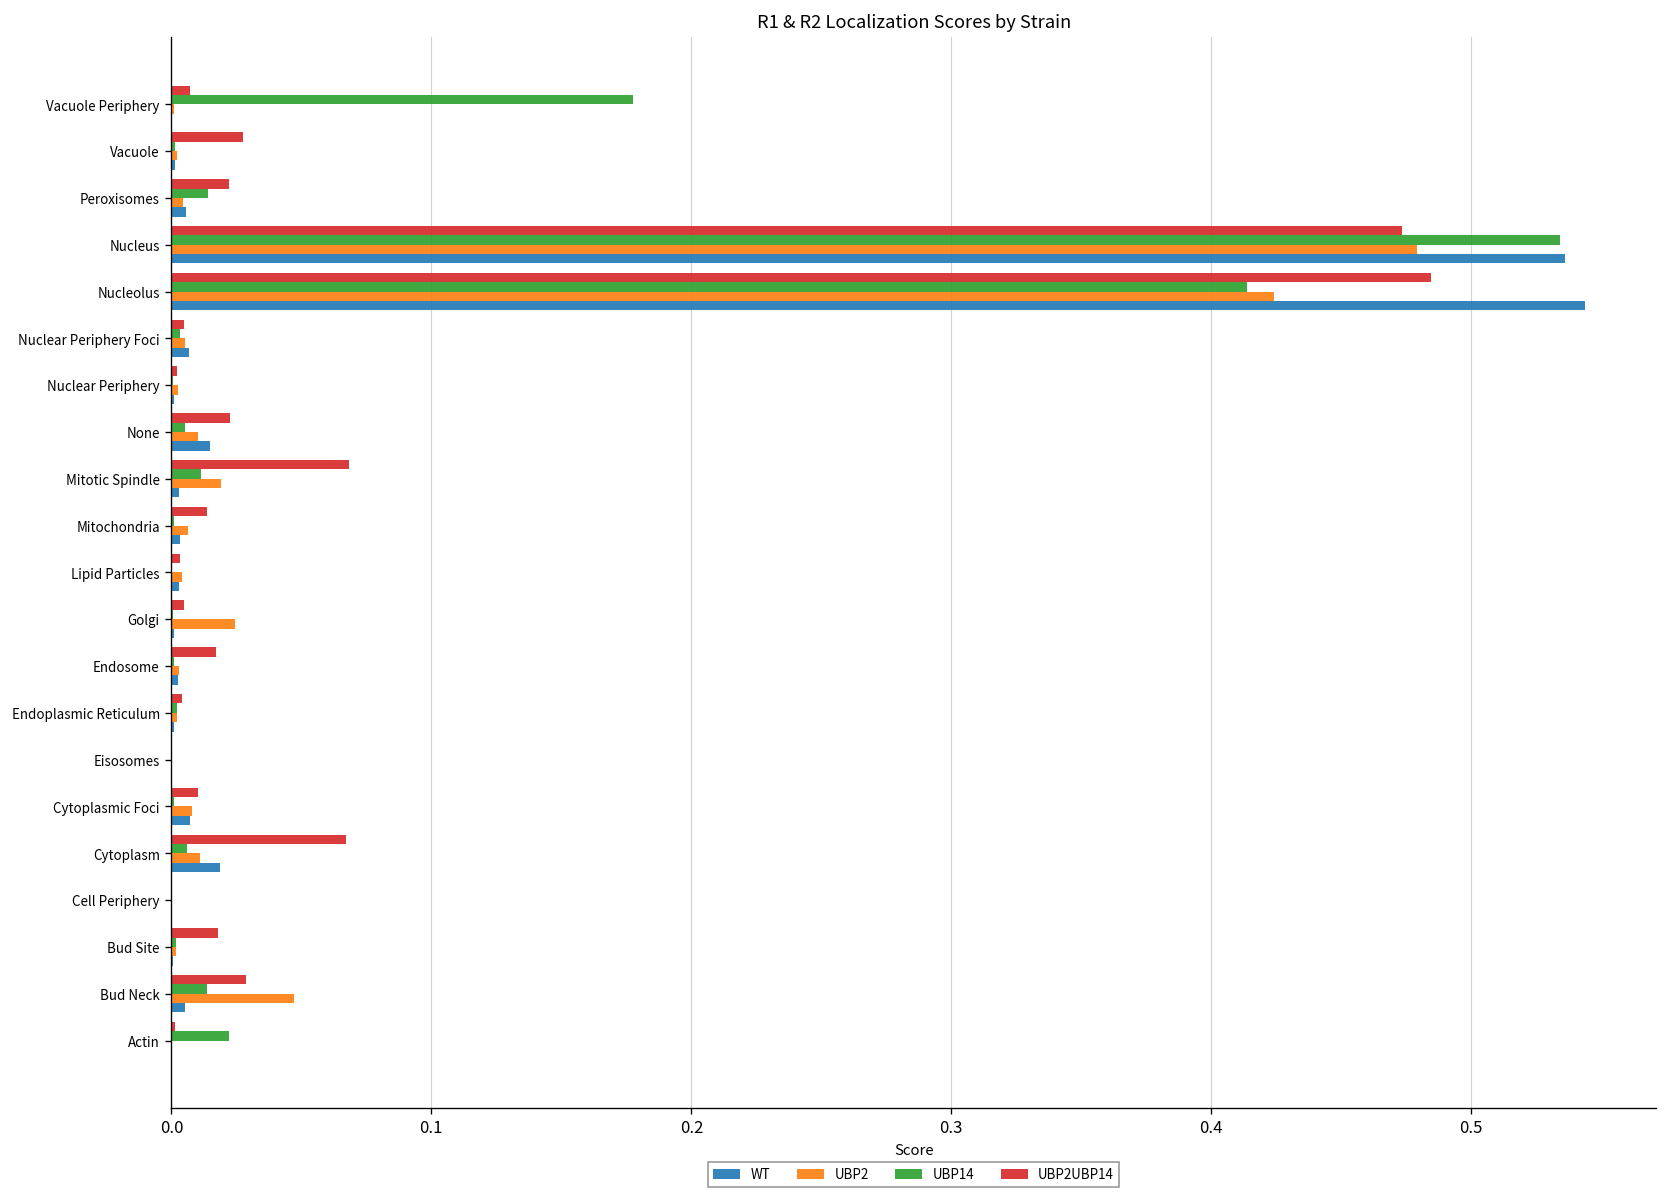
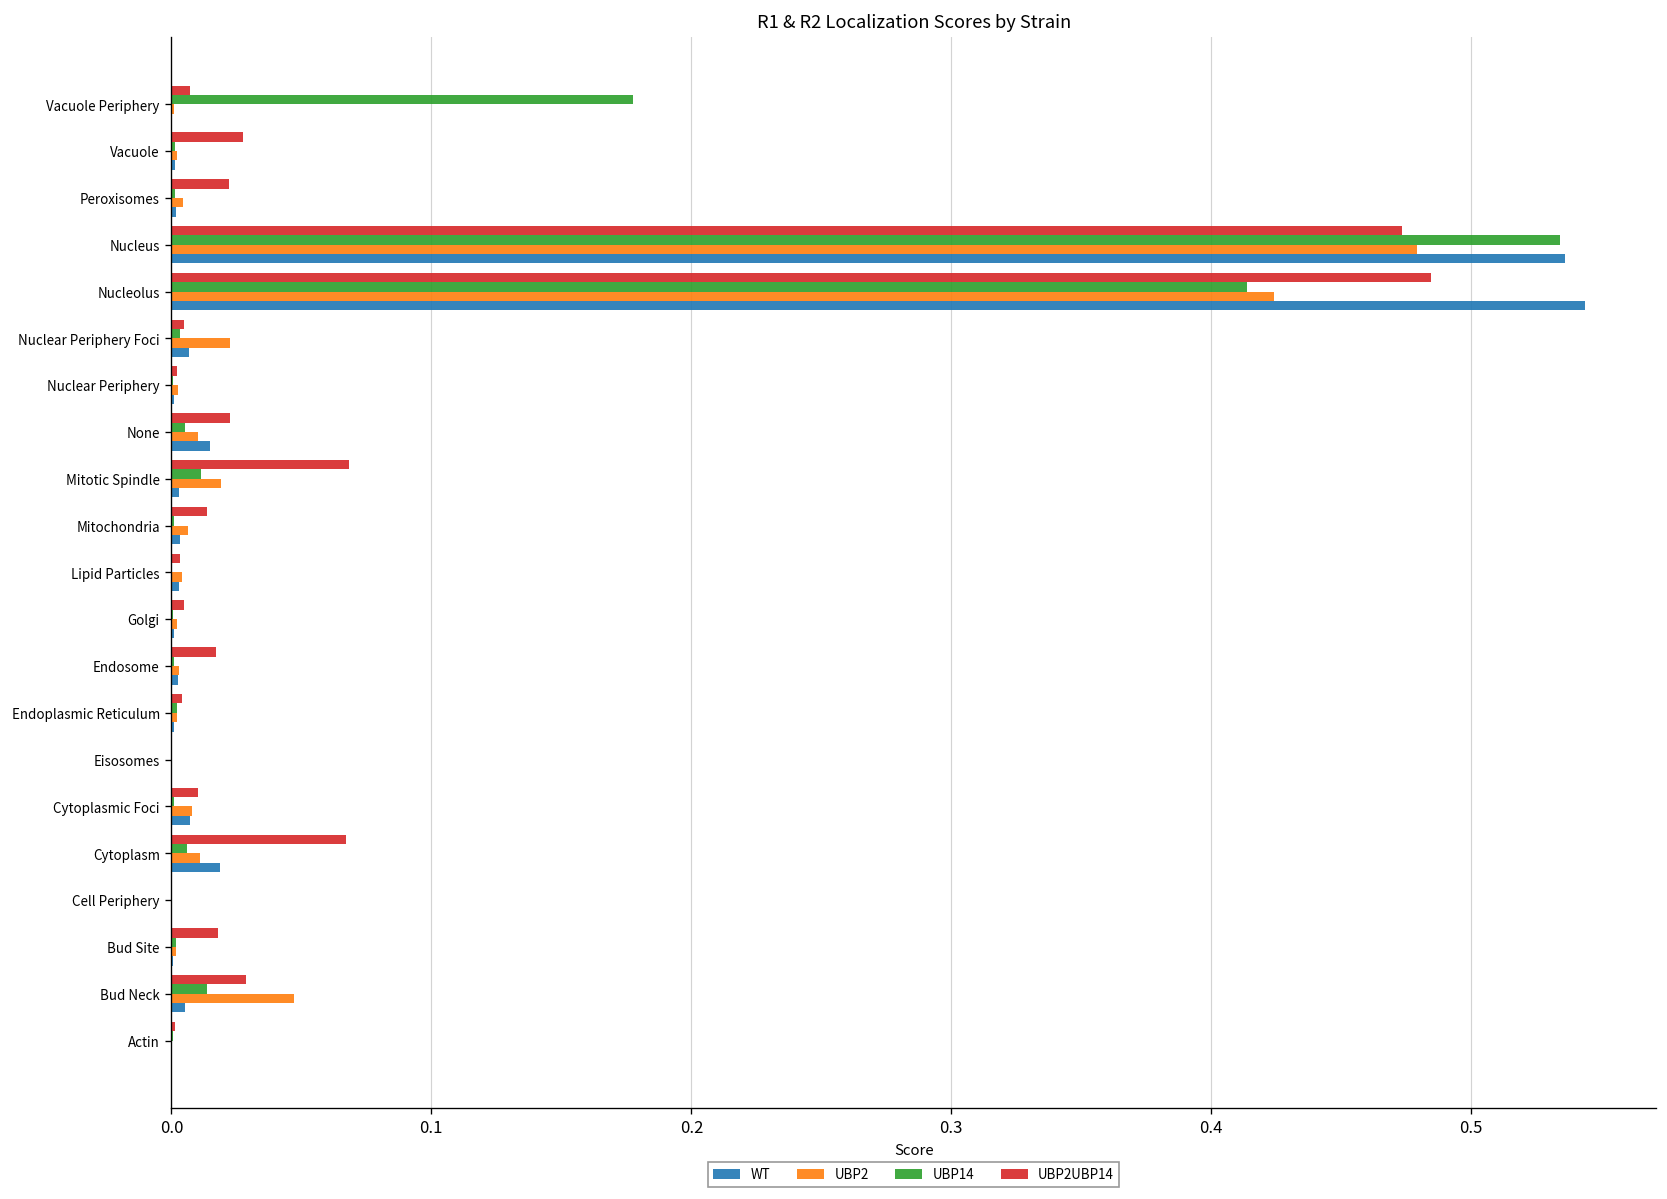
  {
    "WT": {
      "Vacuole": 0.001,
-     "Peroxisomes": 0.006,
+     "Peroxisomes": 0.002,
      "Nucleus": 0.536,
      "Nucleolus": 0.544,
      "Nuclear Periphery Foci": 0.007,
      "None": 0.015,
      "Mitotic Spindle": 0.003,
      "Mitochondria": 0.003,
      "Lipid Particles": 0.003,
      "Endosome": 0.003,
      "Cytoplasmic Foci": 0.007,
      "Cytoplasm": 0.019,
      "Bud Neck": 0.005
    },
    "UBP2": {
      "Vacuole": 0.002,
      "Peroxisomes": 0.004,
      "Nucleus": 0.479,
      "Nucleolus": 0.424,
-     "Nuclear Periphery Foci": 0.005,
+     "Nuclear Periphery Foci": 0.023,
      "Nuclear Periphery": 0.003,
      "None": 0.010,
      "Mitotic Spindle": 0.019,
      "Mitochondria": 0.007,
      "Lipid Particles": 0.004,
-     "Golgi": 0.025,
+     "Golgi": 0.002,
      "Endosome": 0.003,
      "Endoplasmic Reticulum": 0.002,
      "Cytoplasmic Foci": 0.008,
      "Cytoplasm": 0.011,
      "Bud Site": 0.002,
      "Bud Neck": 0.047
    },
    "UBP14": {
      "Vacuole Periphery": 0.177,
      "Vacuole": 0.001,
-     "Peroxisomes": 0.014,
+     "Peroxisomes": 0.001,
      "Nucleus": 0.534,
      "Nucleolus": 0.414,
      "Nuclear Periphery Foci": 0.003,
      "None": 0.005,
      "Mitotic Spindle": 0.011,
      "Endoplasmic Reticulum": 0.002,
      "Cytoplasm": 0.006,
      "Bud Site": 0.002,
      "Bud Neck": 0.014,
-     "Actin": 0.022
+     "Actin": 0.001
    },
    "UBP2UBP14": {
      "Vacuole Periphery": 0.007,
      "Vacuole": 0.027,
      "Peroxisomes": 0.022,
      "Nucleus": 0.473,
      "Nucleolus": 0.484,
      "Nuclear Periphery Foci": 0.005,
      "Nuclear Periphery": 0.002,
      "None": 0.022,
      "Mitotic Spindle": 0.068,
      "Mitochondria": 0.014,
      "Lipid Particles": 0.003,
      "Golgi": 0.005,
      "Endosome": 0.017,
      "Endoplasmic Reticulum": 0.004,
      "Cytoplasmic Foci": 0.010,
      "Cytoplasm": 0.067,
      "Bud Site": 0.018,
      "Bud Neck": 0.029,
      "Actin": 0.001
    }
  }
